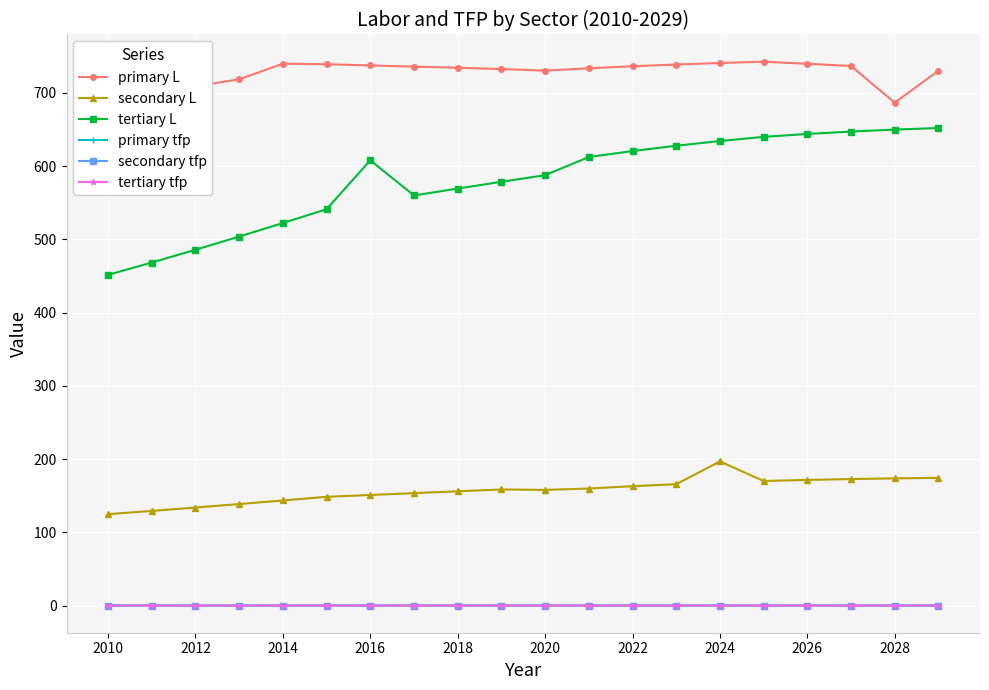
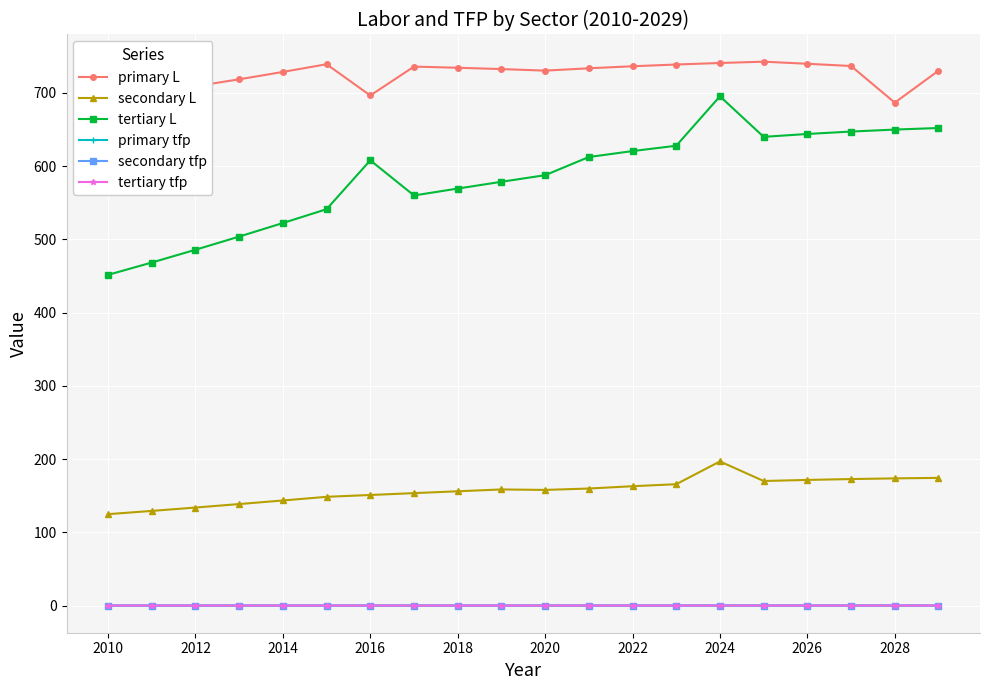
  {
    "primary L": {
-     "2014": 740,
-     "2016": 740,
+     "2014": 730,
+     "2016": 700,
      "2018": 730,
      "2020": 730,
      "2022": 740,
      "2024": 740,
      "2026": 740,
      "2028": 690
    },
    "secondary L": {
      "2010": 120,
      "2012": 130,
      "2014": 140,
      "2016": 150,
      "2018": 160,
      "2020": 160,
      "2022": 160,
      "2024": 200,
      "2026": 170,
      "2028": 170
    },
    "tertiary L": {
      "2010": 450,
      "2012": 490,
      "2014": 520,
      "2016": 610,
      "2018": 570,
      "2020": 590,
      "2022": 620,
-     "2024": 630,
+     "2024": 700,
      "2026": 640,
      "2028": 650
    },
    "tertiary tfp": {
      "2010": 0,
      "2012": 0,
      "2014": 0,
      "2016": 0,
      "2018": 0,
      "2020": 0,
      "2022": 0,
      "2024": 0,
      "2026": 0,
      "2028": 0
    }
  }
